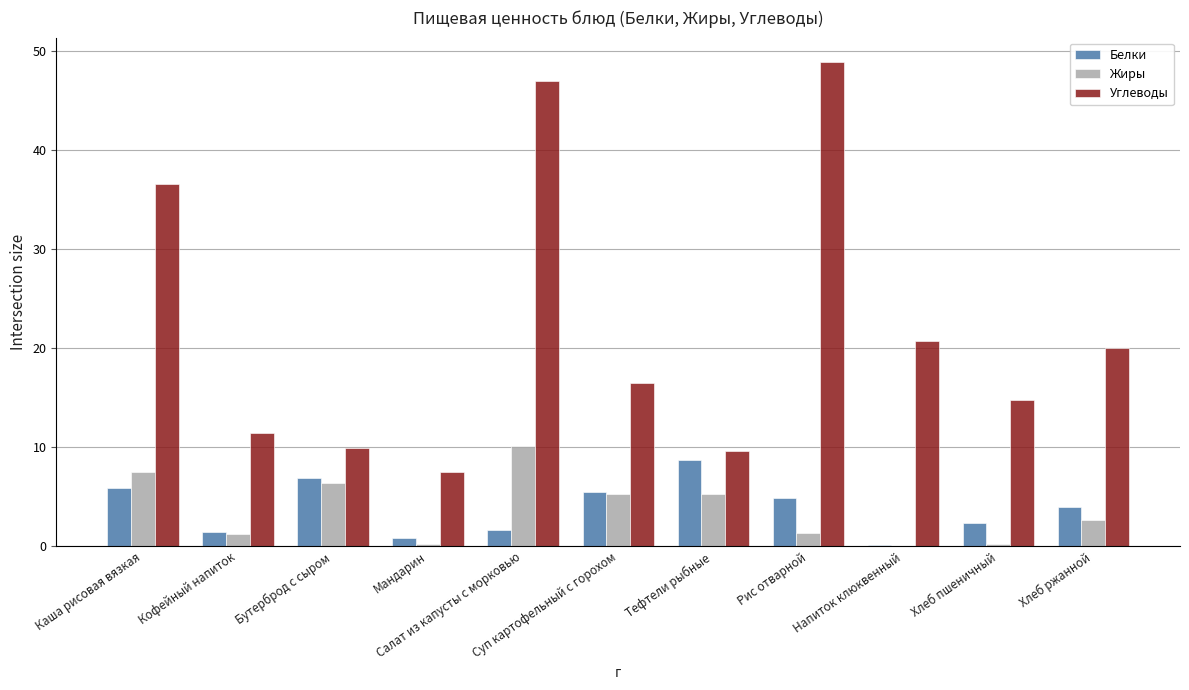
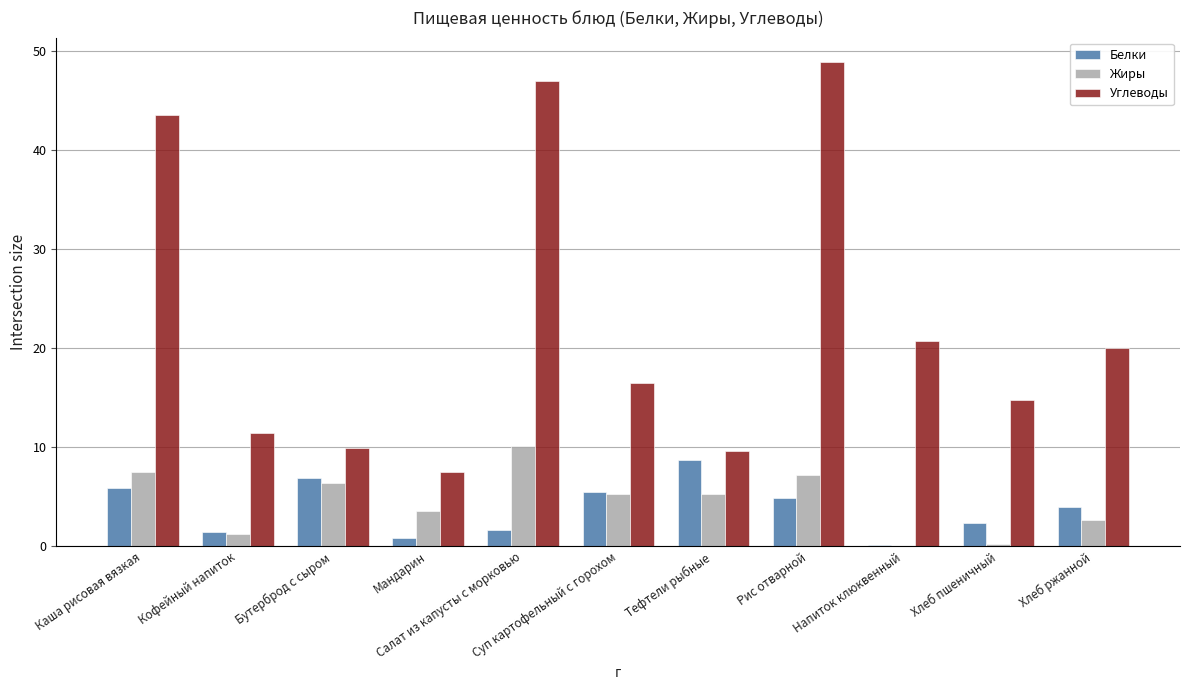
  {
    "Белки": {
      "Каша рисовая вязкая": 6,
      "Кофейный напиток": 1,
      "Бутерброд с сыром": 7,
      "Мандарин": 1,
      "Салат из капусты с морковью": 2,
      "Суп картофельный с горохом": 6,
      "Тефтели рыбные": 9,
      "Рис отварной": 5,
      "Хлеб пшеничный": 2,
      "Хлеб ржанной": 4
    },
    "Жиры": {
      "Каша рисовая вязкая": 8,
      "Кофейный напиток": 1,
      "Бутерброд с сыром": 6,
-     "Мандарин": 0,
+     "Мандарин": 4,
      "Салат из капусты с морковью": 10,
      "Суп картофельный с горохом": 5,
      "Тефтели рыбные": 5,
-     "Рис отварной": 1,
+     "Рис отварной": 7,
      "Напиток клюквенный": 0,
      "Хлеб ржанной": 3
    },
    "Углеводы": {
-     "Каша рисовая вязкая": 37,
+     "Каша рисовая вязкая": 44,
      "Кофейный напиток": 11,
      "Бутерброд с сыром": 10,
      "Мандарин": 8,
      "Салат из капусты с морковью": 47,
      "Суп картофельный с горохом": 17,
      "Тефтели рыбные": 10,
      "Рис отварной": 49,
      "Напиток клюквенный": 21,
      "Хлеб пшеничный": 15,
      "Хлеб ржанной": 20
    }
  }
